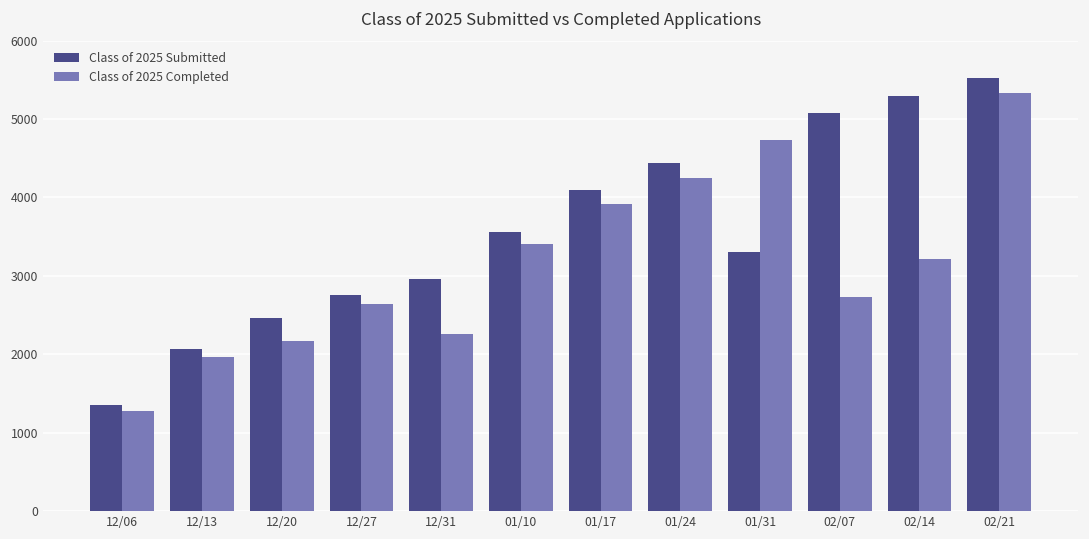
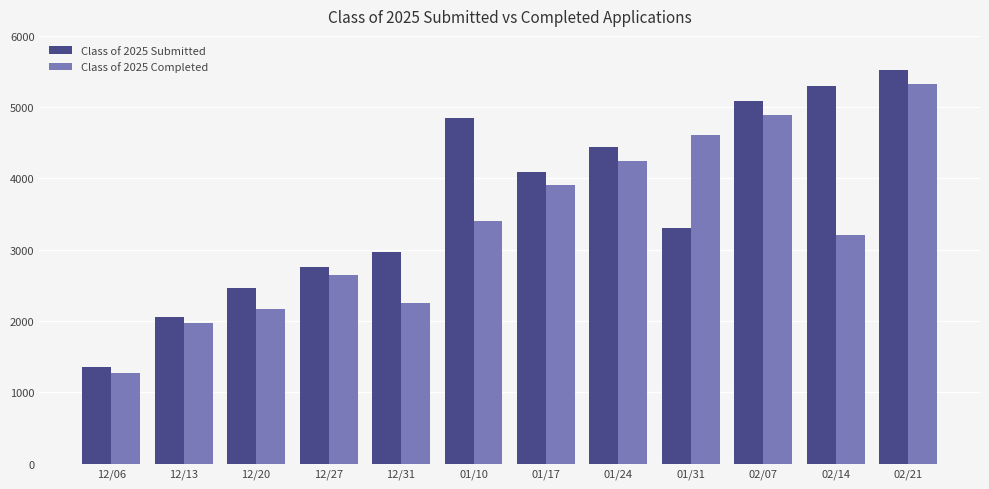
  {
    "Class of 2025 Submitted": {
      "12/06": 1400,
      "12/13": 2100,
      "12/20": 2500,
      "12/27": 2800,
      "12/31": 3000,
-     "01/10": 3600,
+     "01/10": 4900,
      "01/17": 4100,
      "01/24": 4400,
      "01/31": 3300,
      "02/07": 5100,
      "02/14": 5300,
      "02/21": 5500
    },
    "Class of 2025 Completed": {
      "12/06": 1300,
      "12/13": 2000,
      "12/20": 2200,
      "12/27": 2600,
      "12/31": 2300,
      "01/10": 3400,
      "01/17": 3900,
      "01/24": 4300,
-     "01/31": 4700,
-     "02/07": 2700,
+     "01/31": 4600,
+     "02/07": 4900,
      "02/14": 3200,
      "02/21": 5300
    }
  }
